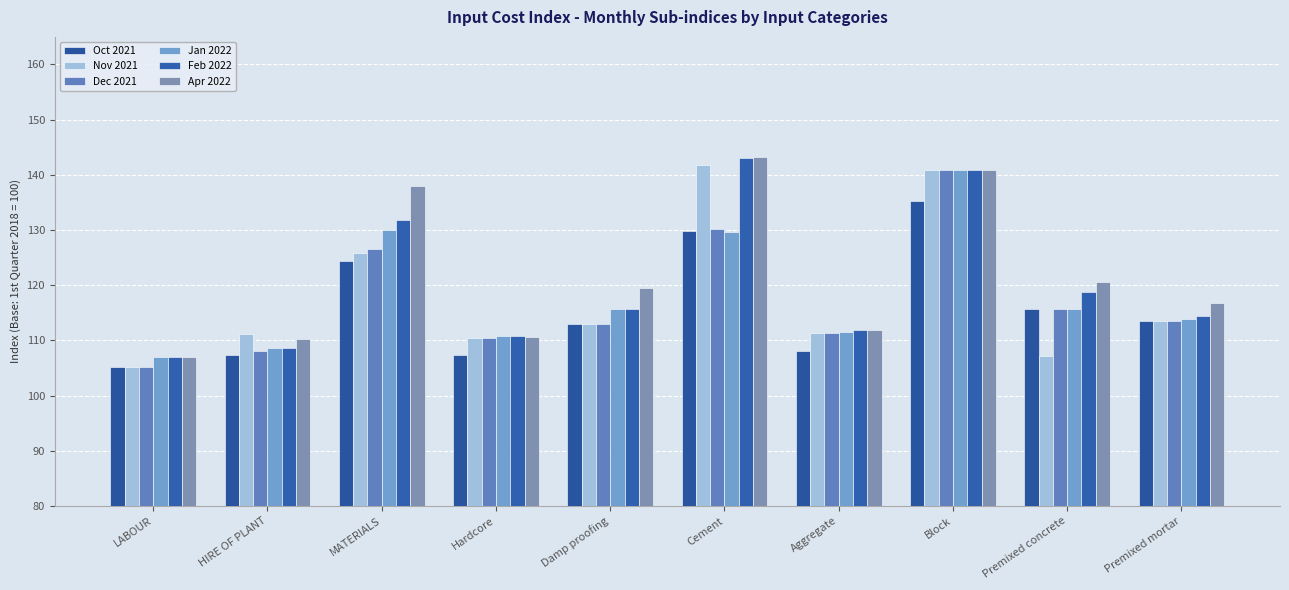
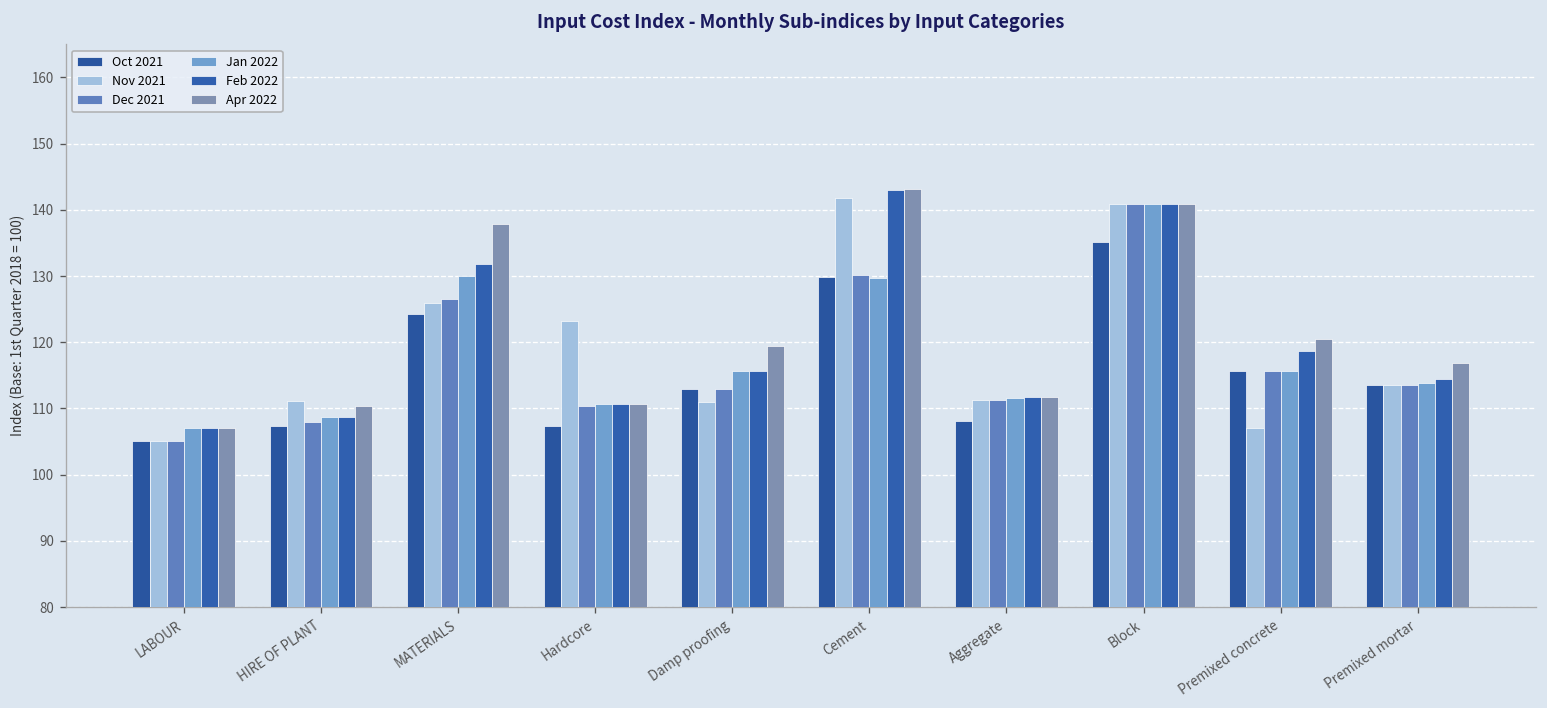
  {
    "Nov 2021": {
      "LABOUR": 105,
      "HIRE OF PLANT": 111,
      "MATERIALS": 126,
-     "Hardcore": 110,
-     "Damp proofing": 113,
+     "Hardcore": 123,
+     "Damp proofing": 111,
      "Cement": 142,
      "Aggregate": 111,
      "Block": 141,
      "Premixed concrete": 107,
      "Premixed mortar": 114
    }
  }
